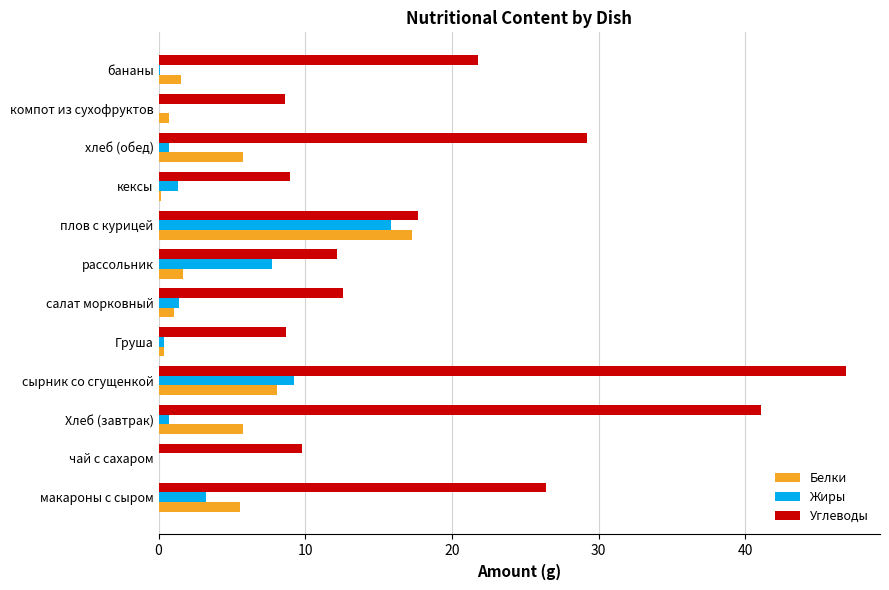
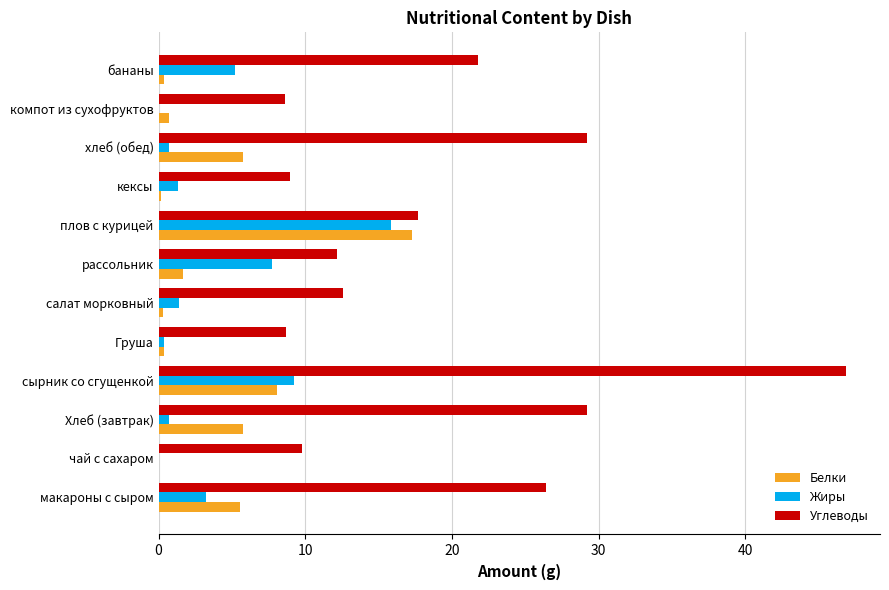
  {
    "Белки": {
-     "бананы": 1.5,
+     "бананы": 0.4,
      "компот из сухофруктов": 0.7,
      "хлеб (обед)": 5.8,
      "плов с курицей": 17.3,
      "рассольник": 1.7,
-     "салат морковный": 1.1,
+     "салат морковный": 0.3,
      "Груша": 0.4,
      "сырник со сгущенкой": 8.1,
      "Хлеб (завтрак)": 5.8,
      "чай с сахаром": 0.0,
      "макароны с сыром": 5.5
    },
    "Жиры": {
-     "бананы": 0.1,
+     "бананы": 5.2,
      "компот из сухофруктов": 0.0,
      "хлеб (обед)": 0.7,
      "кексы": 1.3,
      "плов с курицей": 15.8,
      "рассольник": 7.7,
      "салат морковный": 1.4,
      "Груша": 0.4,
      "сырник со сгущенкой": 9.3,
      "Хлеб (завтрак)": 0.7,
      "чай с сахаром": 0.0,
      "макароны с сыром": 3.2
    },
    "Углеводы": {
      "бананы": 21.8,
      "компот из сухофруктов": 8.6,
      "хлеб (обед)": 29.2,
      "кексы": 9.0,
      "плов с курицей": 17.7,
      "рассольник": 12.2,
      "салат морковный": 12.6,
      "Груша": 8.7,
      "сырник со сгущенкой": 46.9,
-     "Хлеб (завтрак)": 41.1,
+     "Хлеб (завтрак)": 29.2,
      "чай с сахаром": 9.8,
      "макароны с сыром": 26.5
    }
  }
